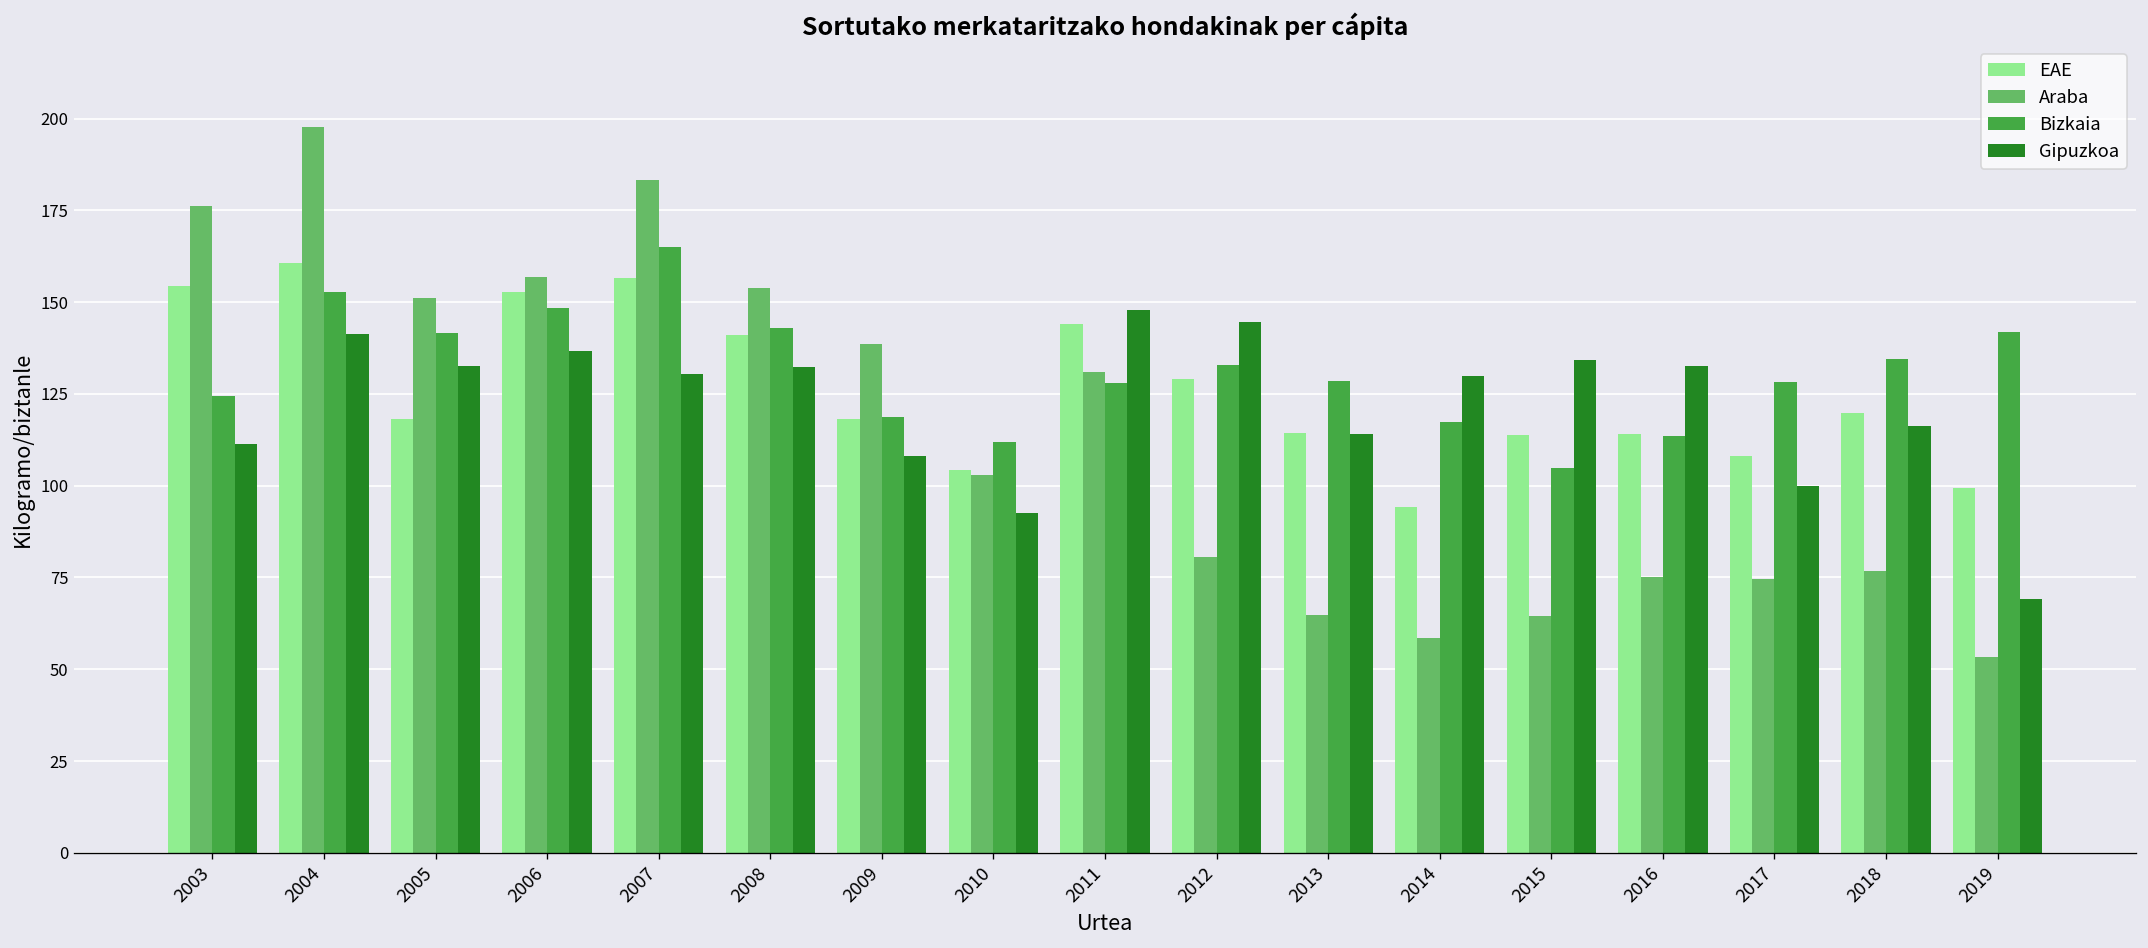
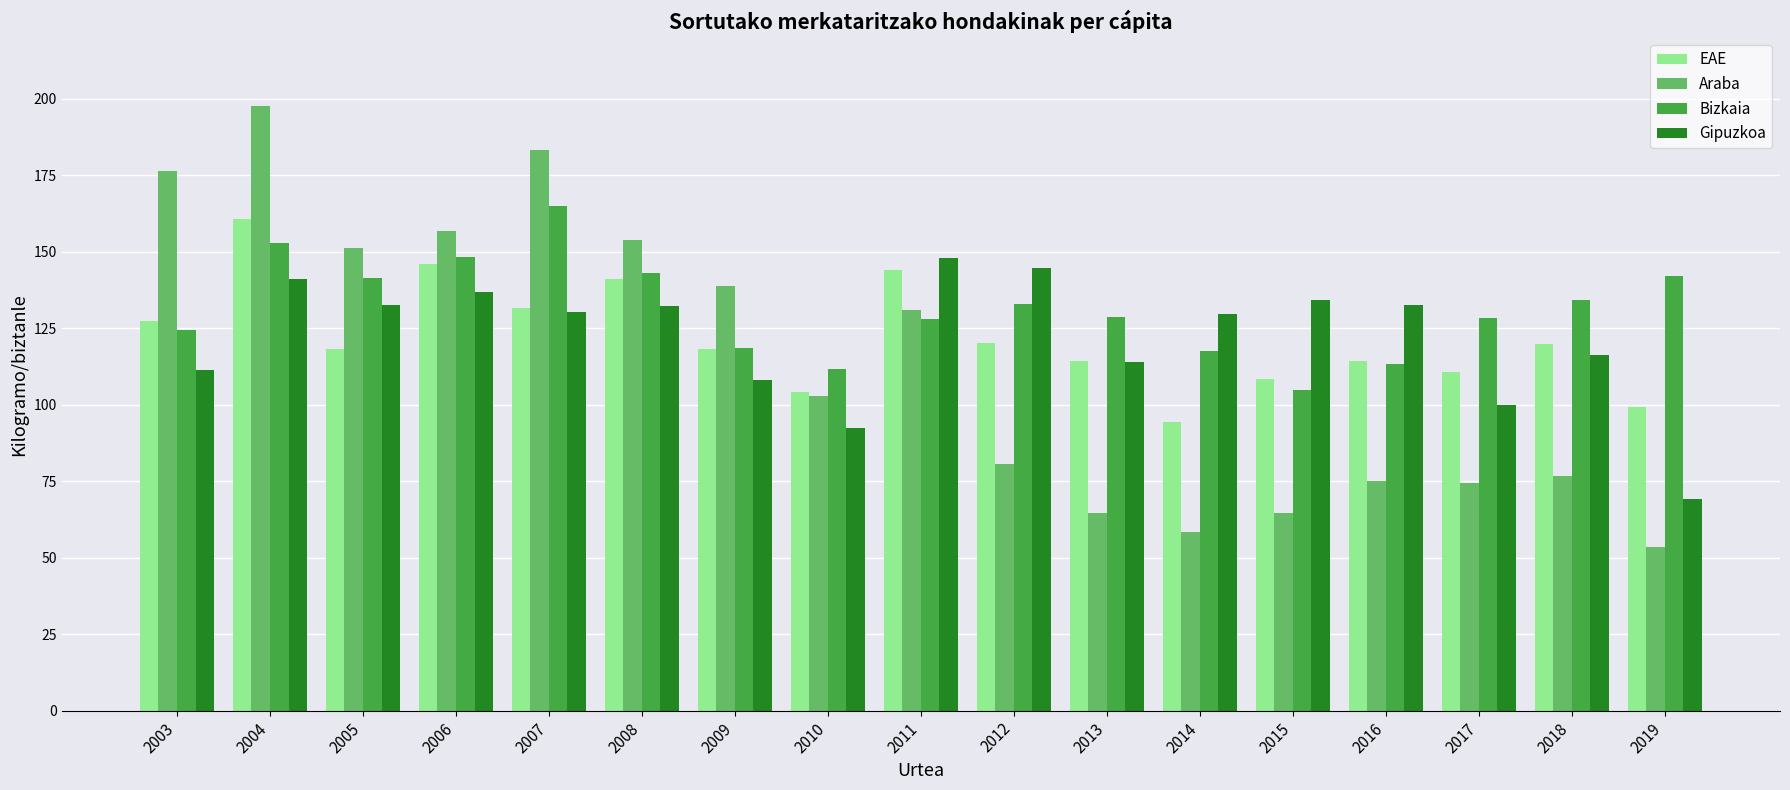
  {
    "EAE": {
-     "2003": 154,
+     "2003": 127,
      "2004": 161,
      "2005": 118,
-     "2006": 153,
-     "2007": 156,
+     "2006": 146,
+     "2007": 132,
      "2008": 141,
      "2009": 118,
      "2010": 104,
      "2011": 144,
-     "2012": 129,
+     "2012": 120,
      "2013": 114,
      "2014": 94,
-     "2015": 114,
+     "2015": 109,
      "2016": 114,
-     "2017": 108,
+     "2017": 111,
      "2018": 120,
      "2019": 99
    }
  }
